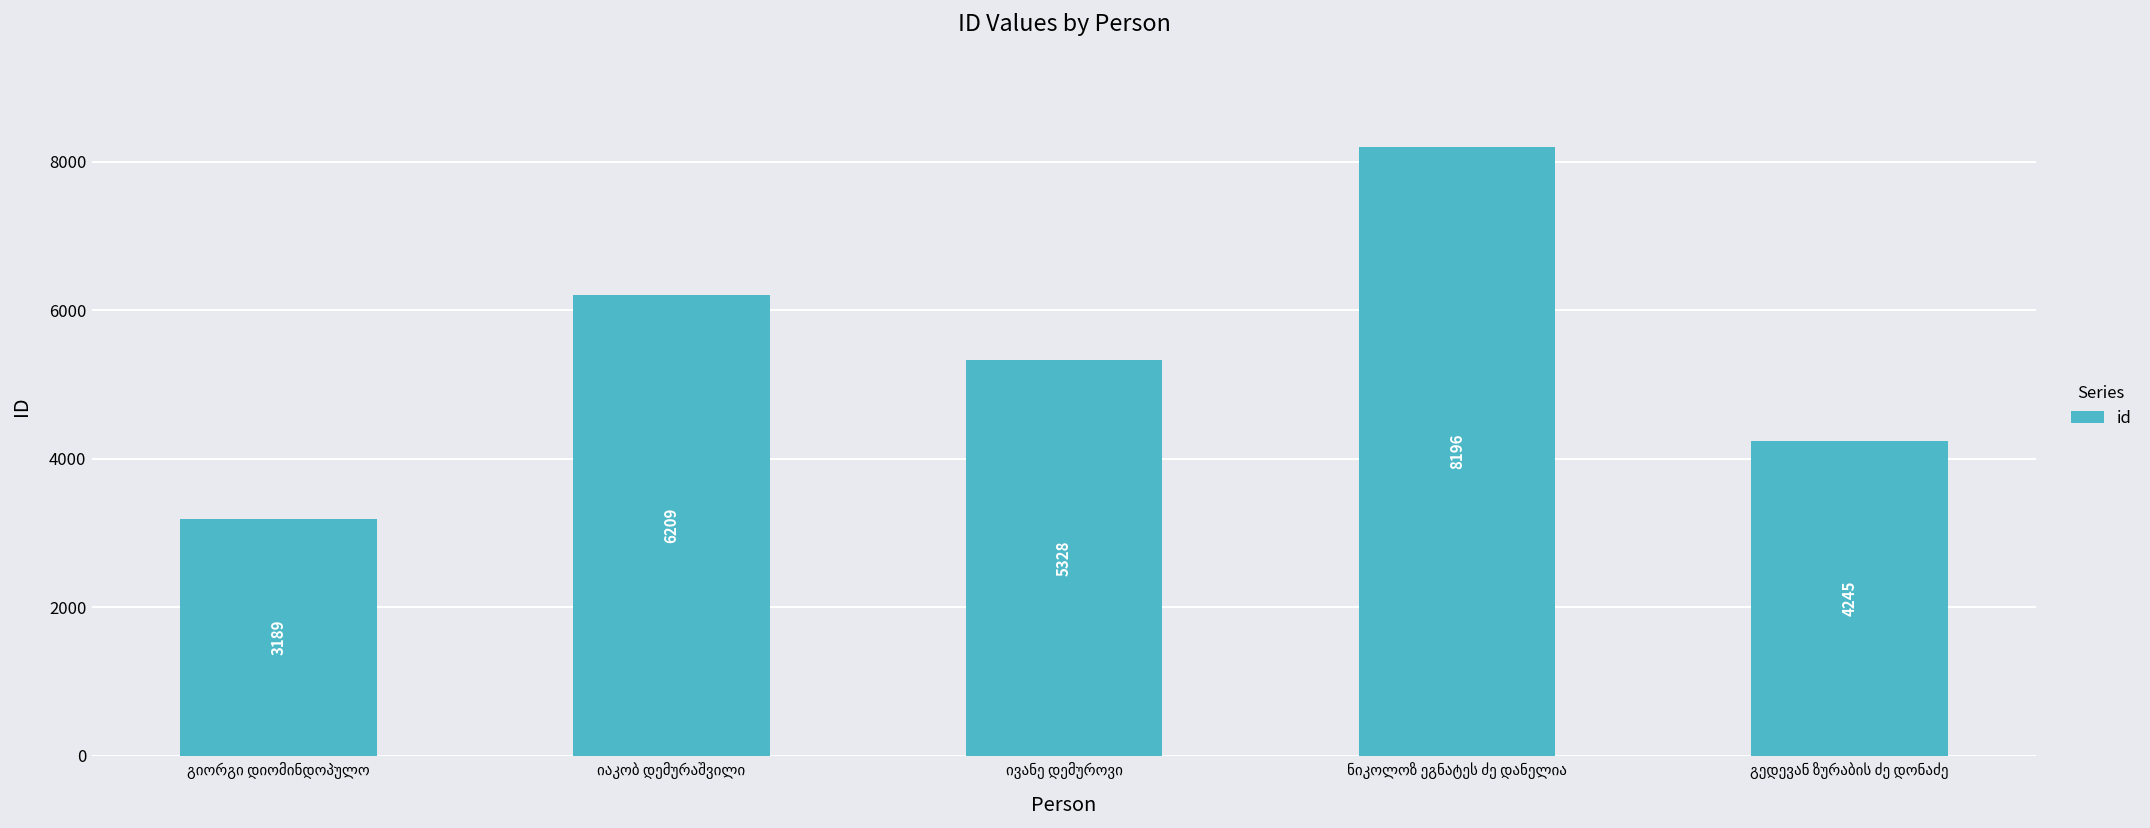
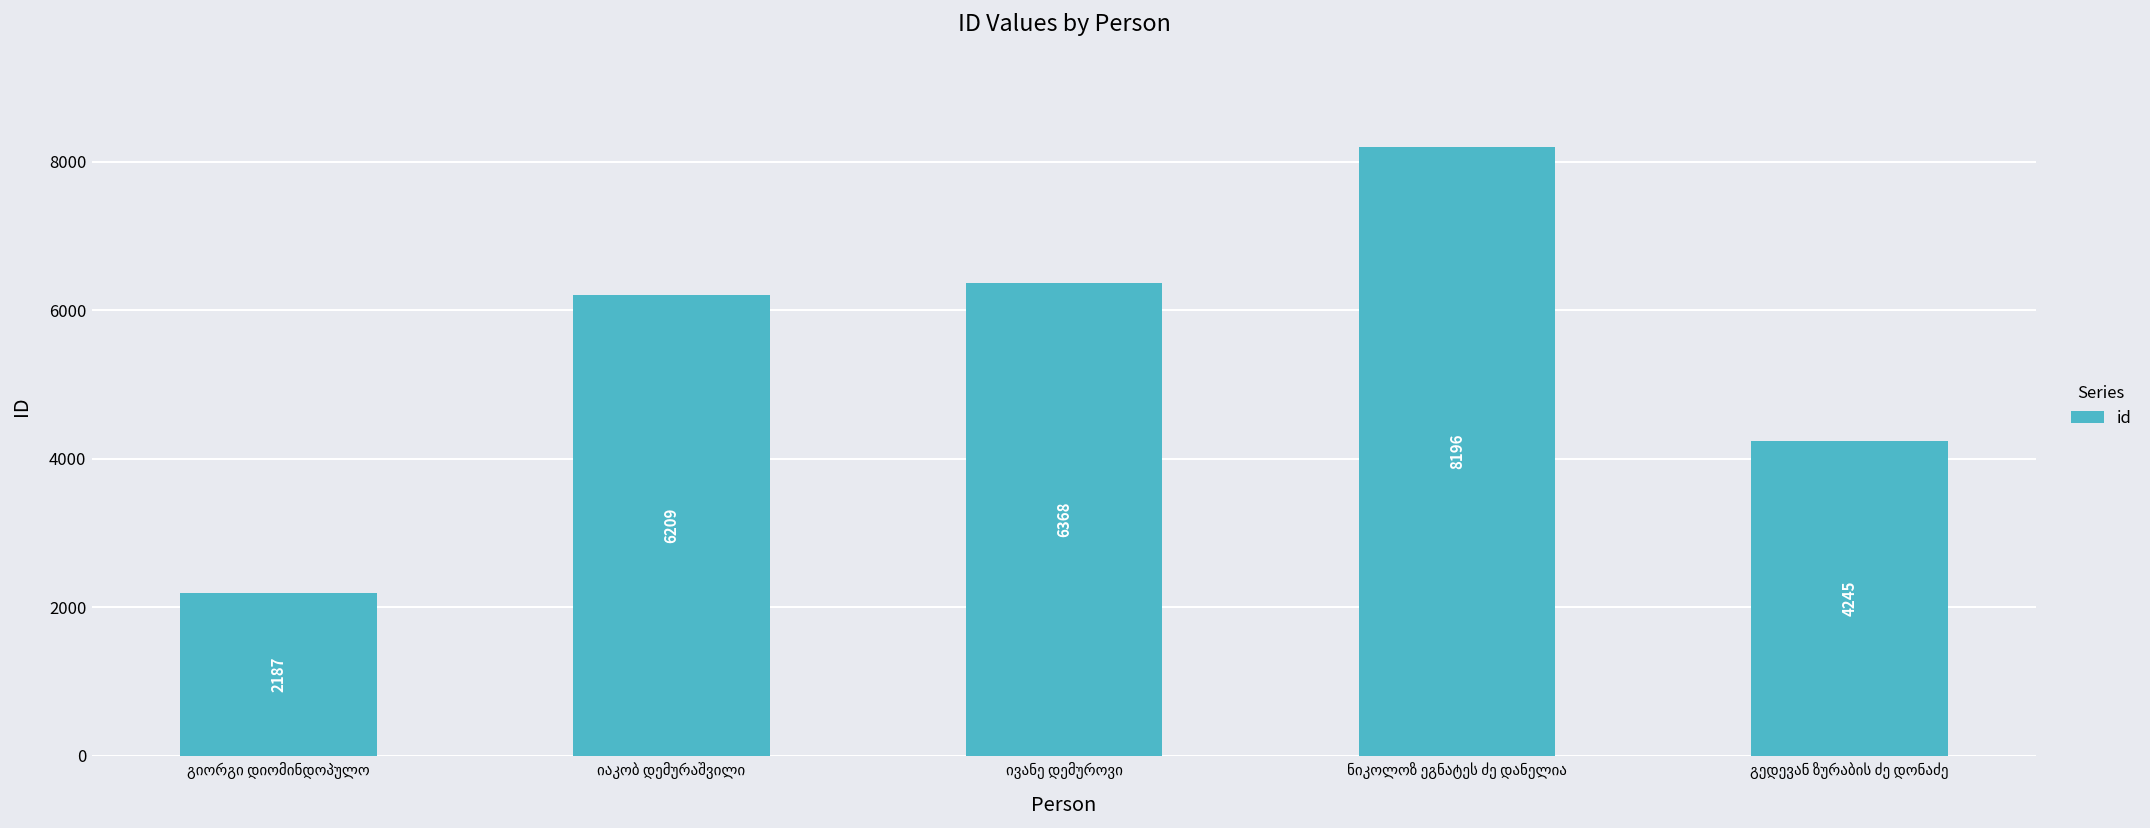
  {
-   "გიორგი დიომინდოპულო": 3189,
+   "გიორგი დიომინდოპულო": 2187,
    "იაკობ დემურაშვილი": 6209,
-   "ივანე დემუროვი": 5328,
+   "ივანე დემუროვი": 6368,
    "ნიკოლოზ ეგნატეს ძე დანელია": 8196,
    "გედევან ზურაბის ძე დონაძე": 4245
  }
